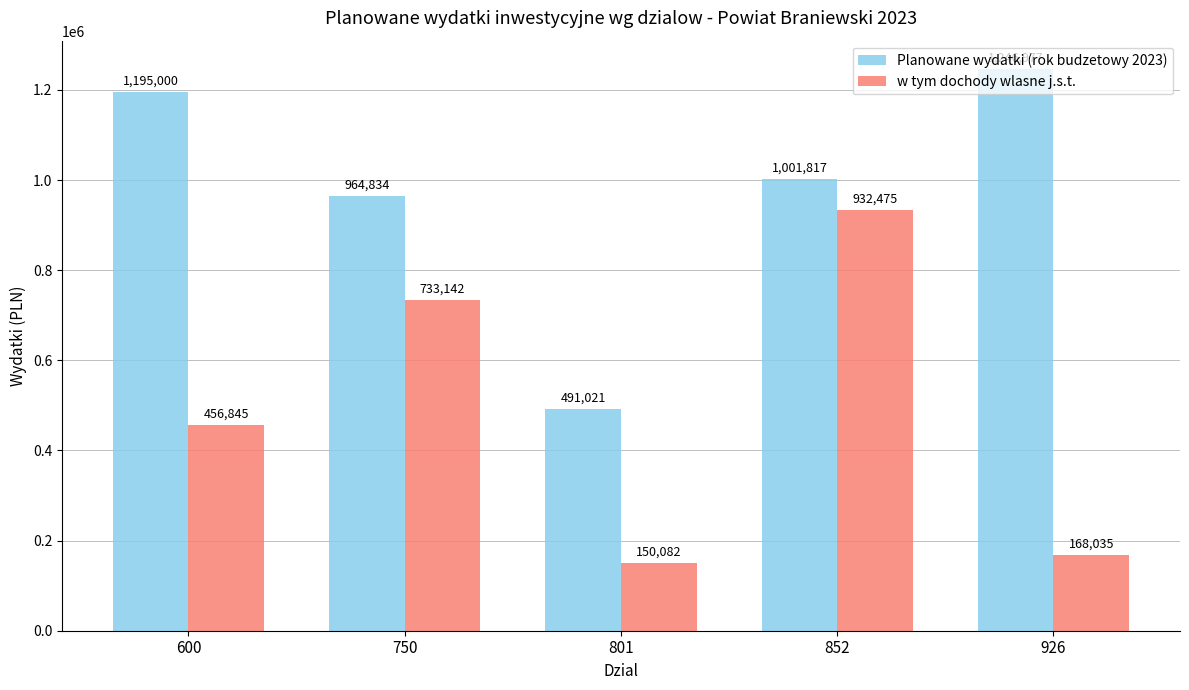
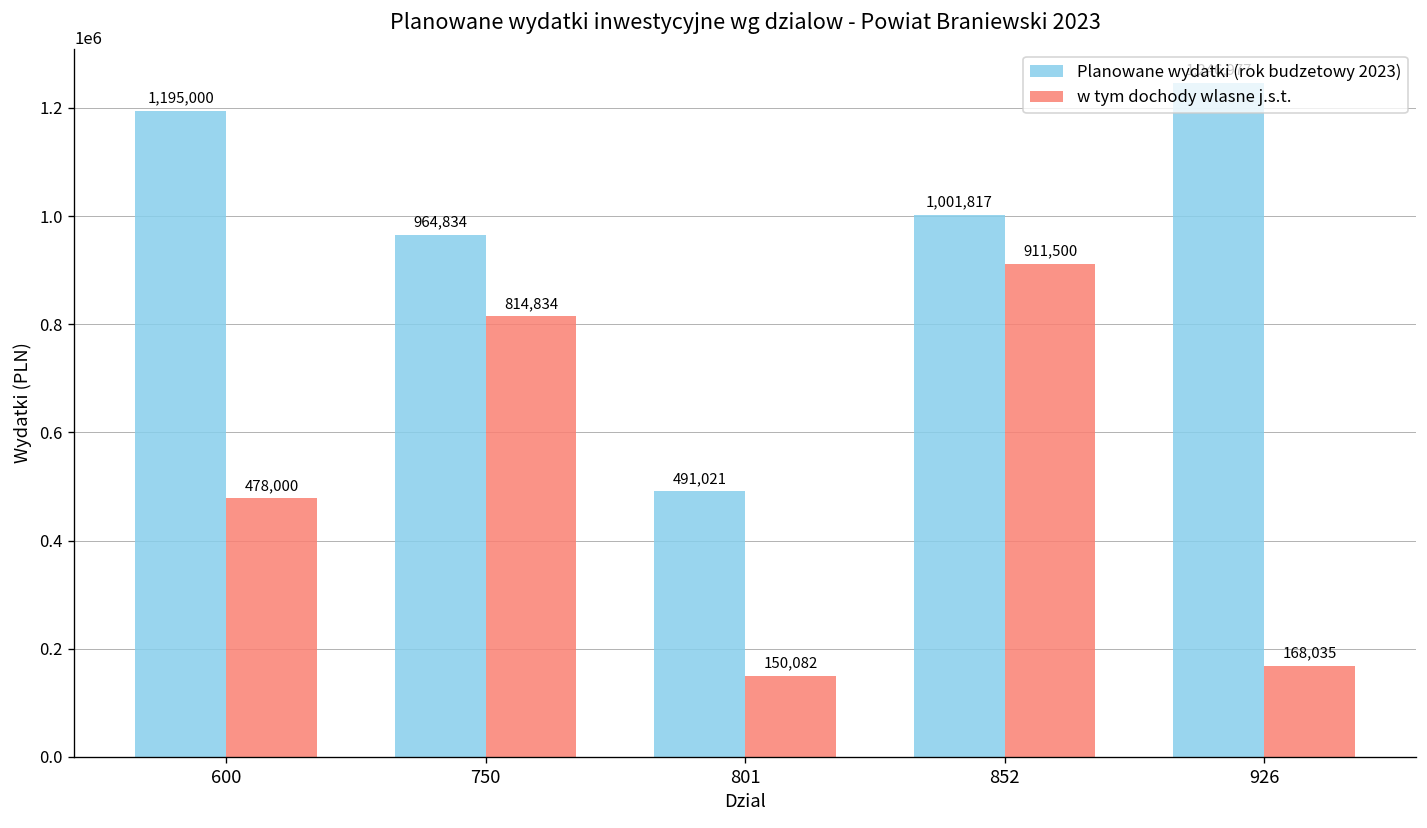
  {
    "Planowane wydatki (rok budzetowy 2023)": {
      "600": "1,195,000",
      "750": "964,834",
      "801": "491,021",
      "852": "1,001,817"
    },
    "w tym dochody wlasne j.s.t.": {
-     "600": "456,845",
-     "750": "733,142",
+     "600": "478,000",
+     "750": "814,834",
      "801": "150,082",
-     "852": "932,475",
+     "852": "911,500",
      "926": "168,035"
    }
  }
